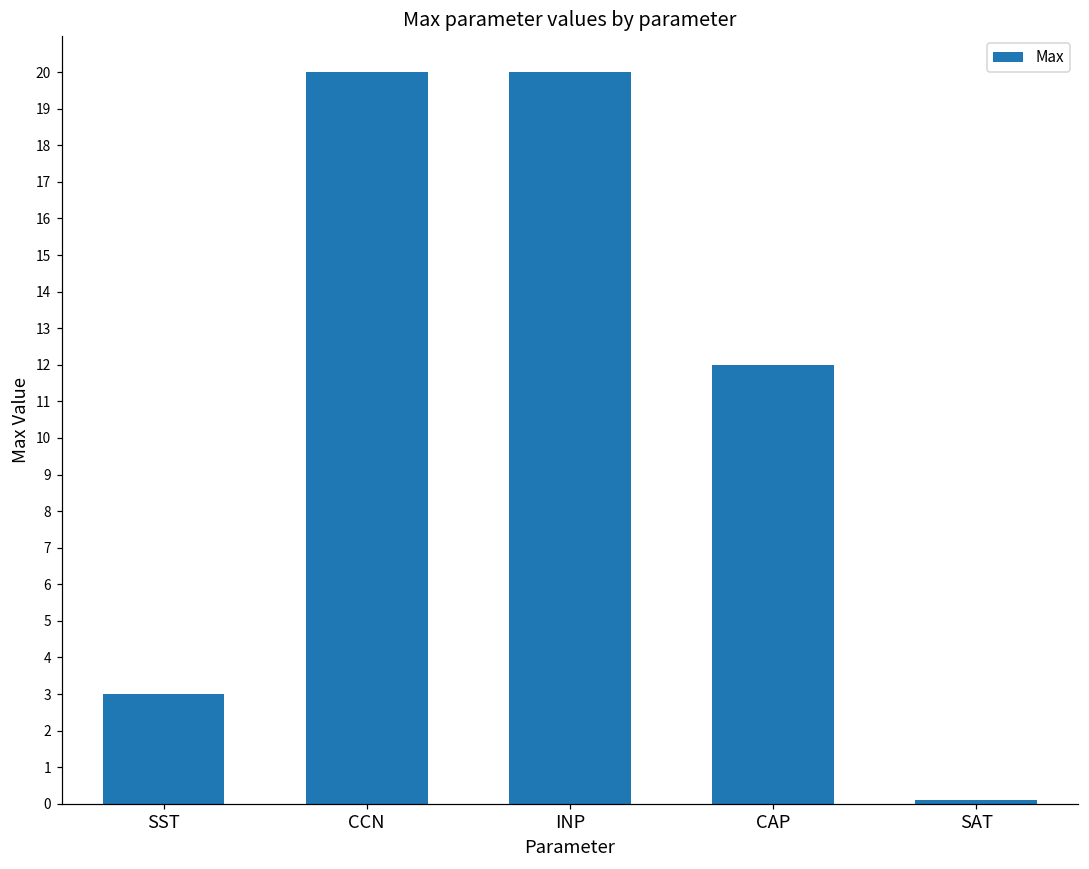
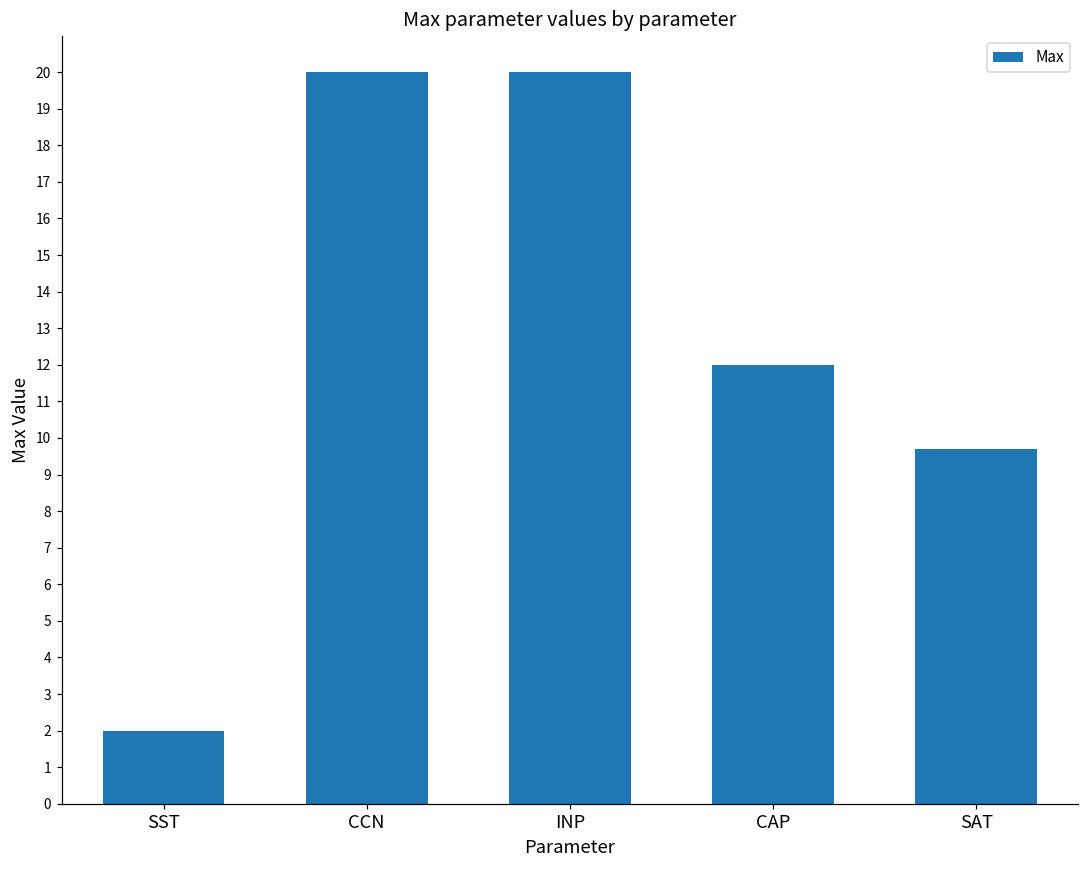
  {
-   "SST": 3,
+   "SST": 2,
    "CCN": 20.0,
    "INP": 20.0,
    "CAP": 12.0,
-   "SAT": 0.1
+   "SAT": 9.7
  }
